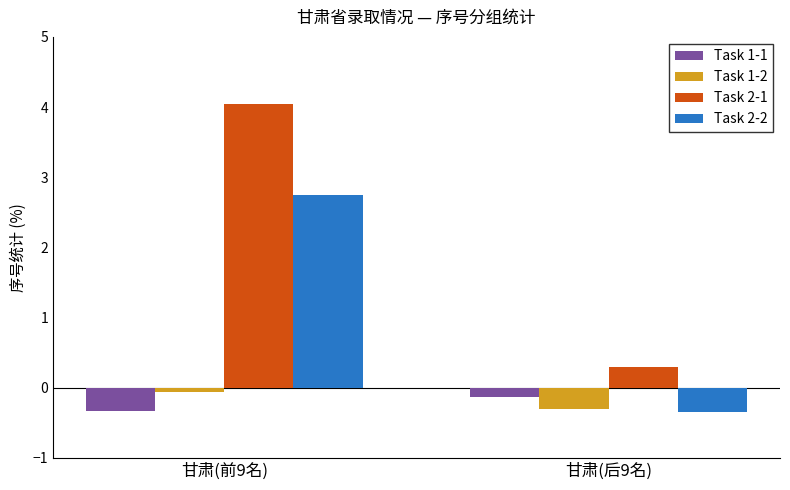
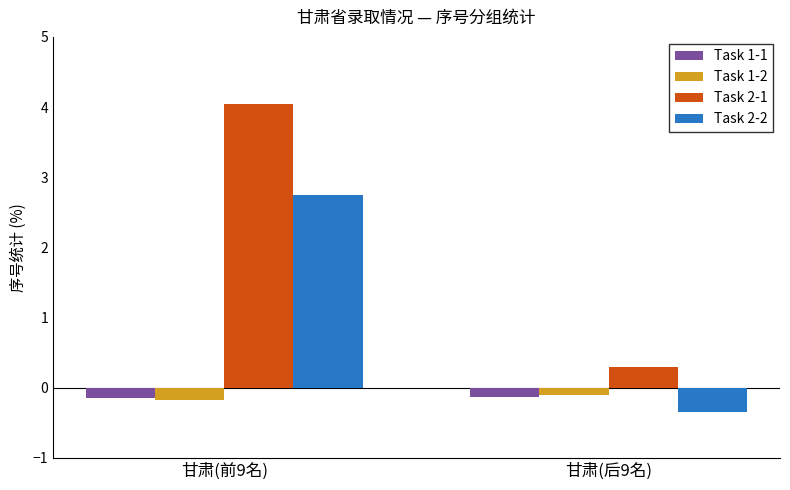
  {
    "Task 1-1": {
-     "甘肃(前9名)": -0.3,
+     "甘肃(前9名)": -0.2,
      "甘肃(后9名)": -0.1
    },
    "Task 1-2": {
-     "甘肃(前9名)": -0.1,
-     "甘肃(后9名)": -0.3
+     "甘肃(前9名)": -0.2,
+     "甘肃(后9名)": -0.1
    },
    "Task 2-1": {
      "甘肃(前9名)": 4.1,
      "甘肃(后9名)": 0.3
    },
    "Task 2-2": {
      "甘肃(前9名)": 2.8,
      "甘肃(后9名)": -0.4
    }
  }
